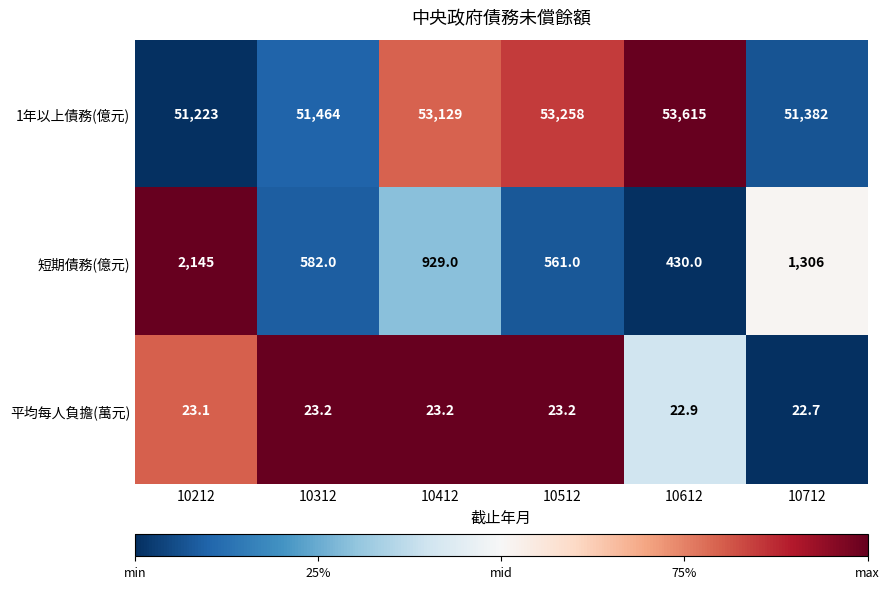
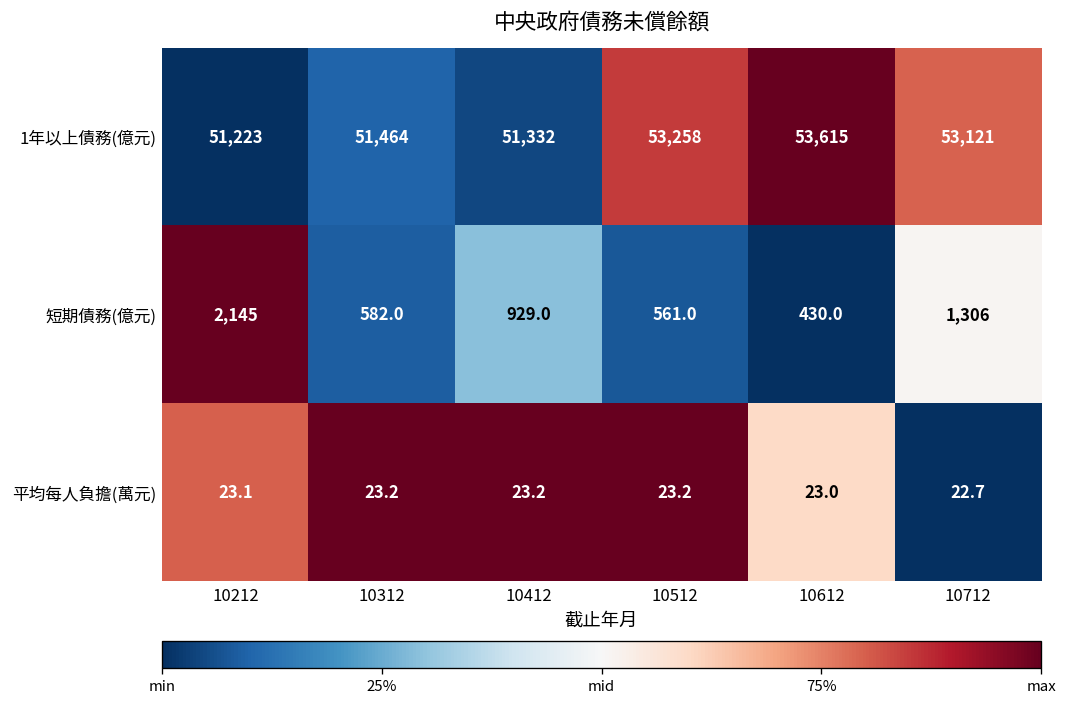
  {
    "1年以上債務(億元)": {
      "10212": "51,223",
      "10312": "51,464",
-     "10412": "53,129",
+     "10412": "51,332",
      "10512": "53,258",
      "10612": "53,615",
-     "10712": "51,382"
+     "10712": "53,121"
    },
    "短期債務(億元)": {
      "10212": "2,145",
      "10312": "582.0",
      "10412": "929.0",
      "10512": "561.0",
      "10612": "430.0",
      "10712": "1,306"
    },
    "平均每人負擔(萬元)": {
      "10212": "23.1",
      "10312": "23.2",
      "10412": "23.2",
      "10512": "23.2",
-     "10612": "22.9",
+     "10612": "23.0",
      "10712": "22.7"
    }
  }
